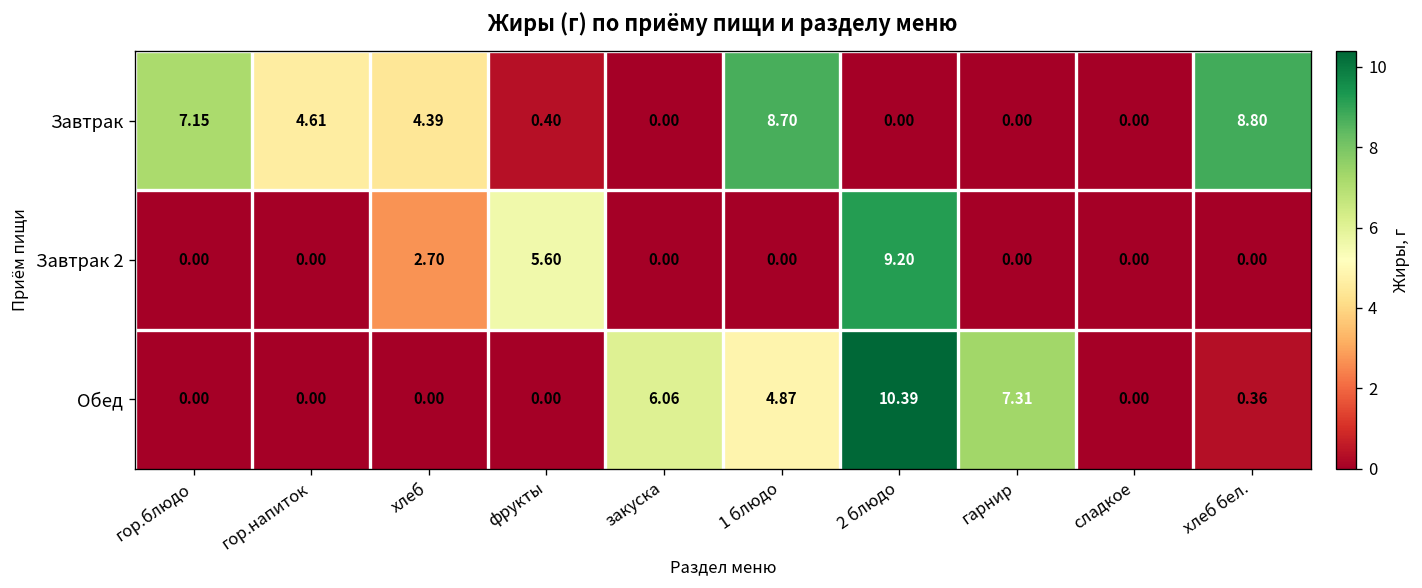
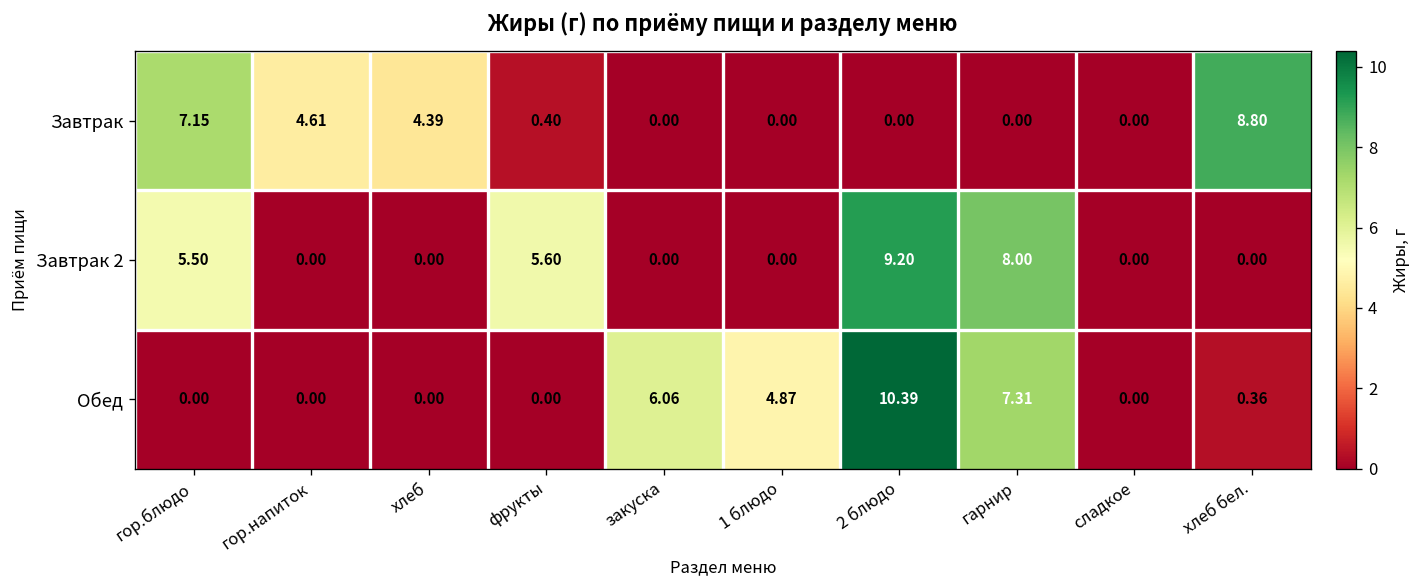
  {
    "Завтрак": {
      "гор.блюдо": 7.15,
      "гор.напиток": 4.61,
      "хлеб": 4.39,
      "фрукты": 0.40,
      "закуска": 0.00,
-     "1 блюдо": 8.70,
+     "1 блюдо": 0.00,
      "2 блюдо": 0.00,
      "гарнир": 0.00,
      "сладкое": 0.00,
      "хлеб бел.": 8.80
    },
    "Завтрак 2": {
-     "гор.блюдо": 0.00,
+     "гор.блюдо": 5.50,
      "гор.напиток": 0.00,
-     "хлеб": 2.70,
+     "хлеб": 0.00,
      "фрукты": 5.60,
      "закуска": 0.00,
      "1 блюдо": 0.00,
      "2 блюдо": 9.20,
-     "гарнир": 0.00,
+     "гарнир": 8.00,
      "сладкое": 0.00,
      "хлеб бел.": 0.00
    },
    "Обед": {
      "гор.блюдо": 0.00,
      "гор.напиток": 0.00,
      "хлеб": 0.00,
      "фрукты": 0.00,
      "закуска": 6.06,
      "1 блюдо": 4.87,
      "2 блюдо": 10.39,
      "гарнир": 7.31,
      "сладкое": 0.00,
      "хлеб бел.": 0.36
    }
  }
